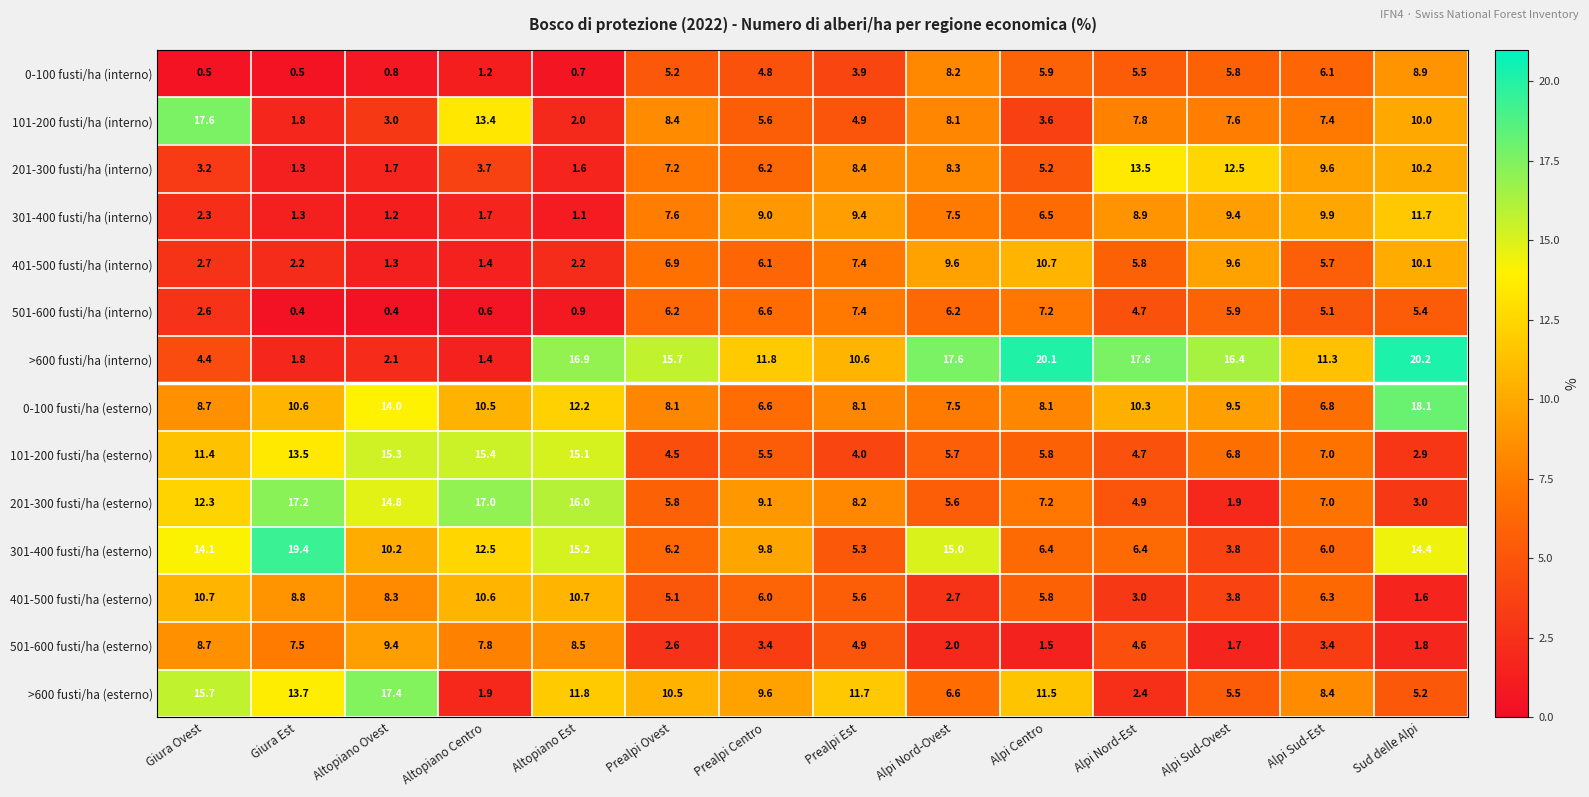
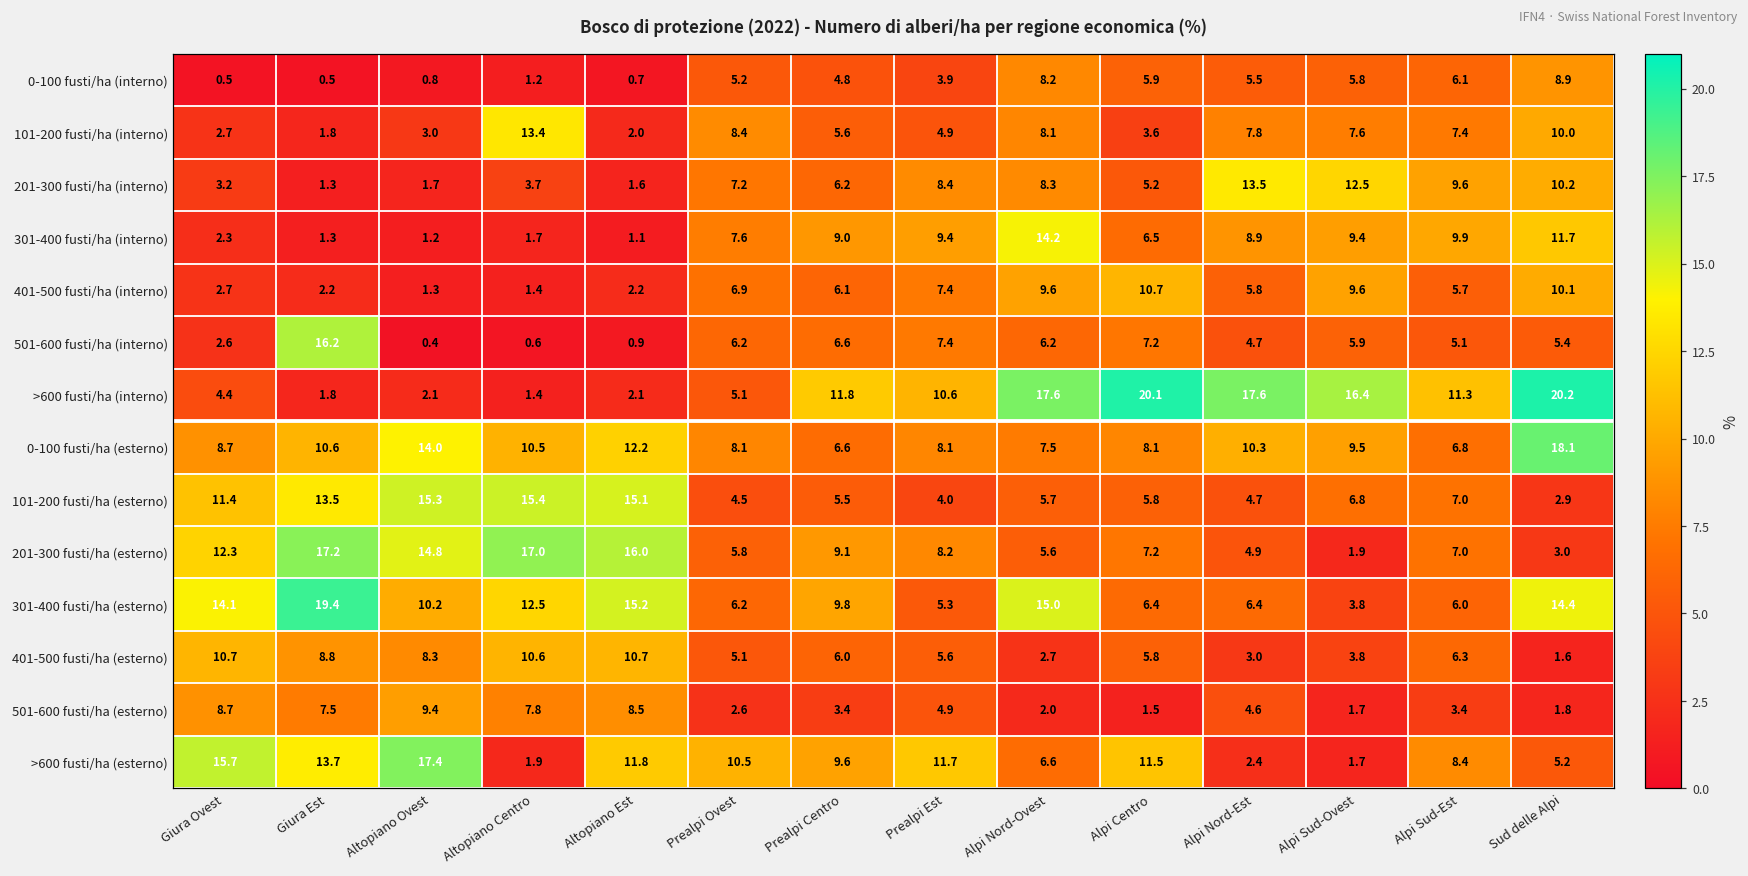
  {
    "0-100 fusti/ha (interno)": {
      "Giura Ovest": 0.5,
      "Giura Est": 0.5,
      "Altopiano Ovest": 0.8,
      "Altopiano Centro": 1.2,
      "Altopiano Est": 0.7,
      "Prealpi Ovest": 5.2,
      "Prealpi Centro": 4.8,
      "Prealpi Est": 3.9,
      "Alpi Nord-Ovest": 8.2,
      "Alpi Centro": 5.9,
      "Alpi Nord-Est": 5.5,
      "Alpi Sud-Ovest": 5.8,
      "Alpi Sud-Est": 6.1,
      "Sud delle Alpi": 8.9
    },
    "101-200 fusti/ha (interno)": {
-     "Giura Ovest": 17.6,
+     "Giura Ovest": 2.7,
      "Giura Est": 1.8,
      "Altopiano Ovest": 3.0,
      "Altopiano Centro": 13.4,
      "Altopiano Est": 2.0,
      "Prealpi Ovest": 8.4,
      "Prealpi Centro": 5.6,
      "Prealpi Est": 4.9,
      "Alpi Nord-Ovest": 8.1,
      "Alpi Centro": 3.6,
      "Alpi Nord-Est": 7.8,
      "Alpi Sud-Ovest": 7.6,
      "Alpi Sud-Est": 7.4,
      "Sud delle Alpi": 10.0
    },
    "201-300 fusti/ha (interno)": {
      "Giura Ovest": 3.2,
      "Giura Est": 1.3,
      "Altopiano Ovest": 1.7,
      "Altopiano Centro": 3.7,
      "Altopiano Est": 1.6,
      "Prealpi Ovest": 7.2,
      "Prealpi Centro": 6.2,
      "Prealpi Est": 8.4,
      "Alpi Nord-Ovest": 8.3,
      "Alpi Centro": 5.2,
      "Alpi Nord-Est": 13.5,
      "Alpi Sud-Ovest": 12.5,
      "Alpi Sud-Est": 9.6,
      "Sud delle Alpi": 10.2
    },
    "301-400 fusti/ha (interno)": {
      "Giura Ovest": 2.3,
      "Giura Est": 1.3,
      "Altopiano Ovest": 1.2,
      "Altopiano Centro": 1.7,
      "Altopiano Est": 1.1,
      "Prealpi Ovest": 7.6,
      "Prealpi Centro": 9.0,
      "Prealpi Est": 9.4,
-     "Alpi Nord-Ovest": 7.5,
+     "Alpi Nord-Ovest": 14.2,
      "Alpi Centro": 6.5,
      "Alpi Nord-Est": 8.9,
      "Alpi Sud-Ovest": 9.4,
      "Alpi Sud-Est": 9.9,
      "Sud delle Alpi": 11.7
    },
    "401-500 fusti/ha (interno)": {
      "Giura Ovest": 2.7,
      "Giura Est": 2.2,
      "Altopiano Ovest": 1.3,
      "Altopiano Centro": 1.4,
      "Altopiano Est": 2.2,
      "Prealpi Ovest": 6.9,
      "Prealpi Centro": 6.1,
      "Prealpi Est": 7.4,
      "Alpi Nord-Ovest": 9.6,
      "Alpi Centro": 10.7,
      "Alpi Nord-Est": 5.8,
      "Alpi Sud-Ovest": 9.6,
      "Alpi Sud-Est": 5.7,
      "Sud delle Alpi": 10.1
    },
    "501-600 fusti/ha (interno)": {
      "Giura Ovest": 2.6,
-     "Giura Est": 0.4,
+     "Giura Est": 16.2,
      "Altopiano Ovest": 0.4,
      "Altopiano Centro": 0.6,
      "Altopiano Est": 0.9,
      "Prealpi Ovest": 6.2,
      "Prealpi Centro": 6.6,
      "Prealpi Est": 7.4,
      "Alpi Nord-Ovest": 6.2,
      "Alpi Centro": 7.2,
      "Alpi Nord-Est": 4.7,
      "Alpi Sud-Ovest": 5.9,
      "Alpi Sud-Est": 5.1,
      "Sud delle Alpi": 5.4
    },
    ">600 fusti/ha (interno)": {
      "Giura Ovest": 4.4,
      "Giura Est": 1.8,
      "Altopiano Ovest": 2.1,
      "Altopiano Centro": 1.4,
-     "Altopiano Est": 16.9,
-     "Prealpi Ovest": 15.7,
+     "Altopiano Est": 2.1,
+     "Prealpi Ovest": 5.1,
      "Prealpi Centro": 11.8,
      "Prealpi Est": 10.6,
      "Alpi Nord-Ovest": 17.6,
      "Alpi Centro": 20.1,
      "Alpi Nord-Est": 17.6,
      "Alpi Sud-Ovest": 16.4,
      "Alpi Sud-Est": 11.3,
      "Sud delle Alpi": 20.2
    },
    "0-100 fusti/ha (esterno)": {
      "Giura Ovest": 8.7,
      "Giura Est": 10.6,
      "Altopiano Ovest": 14.0,
      "Altopiano Centro": 10.5,
      "Altopiano Est": 12.2,
      "Prealpi Ovest": 8.1,
      "Prealpi Centro": 6.6,
      "Prealpi Est": 8.1,
      "Alpi Nord-Ovest": 7.5,
      "Alpi Centro": 8.1,
      "Alpi Nord-Est": 10.3,
      "Alpi Sud-Ovest": 9.5,
      "Alpi Sud-Est": 6.8,
      "Sud delle Alpi": 18.1
    },
    "101-200 fusti/ha (esterno)": {
      "Giura Ovest": 11.4,
      "Giura Est": 13.5,
      "Altopiano Ovest": 15.3,
      "Altopiano Centro": 15.4,
      "Altopiano Est": 15.1,
      "Prealpi Ovest": 4.5,
      "Prealpi Centro": 5.5,
      "Prealpi Est": 4.0,
      "Alpi Nord-Ovest": 5.7,
      "Alpi Centro": 5.8,
      "Alpi Nord-Est": 4.7,
      "Alpi Sud-Ovest": 6.8,
      "Alpi Sud-Est": 7.0,
      "Sud delle Alpi": 2.9
    },
    "201-300 fusti/ha (esterno)": {
      "Giura Ovest": 12.3,
      "Giura Est": 17.2,
      "Altopiano Ovest": 14.8,
      "Altopiano Centro": 17.0,
      "Altopiano Est": 16.0,
      "Prealpi Ovest": 5.8,
      "Prealpi Centro": 9.1,
      "Prealpi Est": 8.2,
      "Alpi Nord-Ovest": 5.6,
      "Alpi Centro": 7.2,
      "Alpi Nord-Est": 4.9,
      "Alpi Sud-Ovest": 1.9,
      "Alpi Sud-Est": 7.0,
      "Sud delle Alpi": 3.0
    },
    "301-400 fusti/ha (esterno)": {
      "Giura Ovest": 14.1,
      "Giura Est": 19.4,
      "Altopiano Ovest": 10.2,
      "Altopiano Centro": 12.5,
      "Altopiano Est": 15.2,
      "Prealpi Ovest": 6.2,
      "Prealpi Centro": 9.8,
      "Prealpi Est": 5.3,
      "Alpi Nord-Ovest": 15.0,
      "Alpi Centro": 6.4,
      "Alpi Nord-Est": 6.4,
      "Alpi Sud-Ovest": 3.8,
      "Alpi Sud-Est": 6.0,
      "Sud delle Alpi": 14.4
    },
    "401-500 fusti/ha (esterno)": {
      "Giura Ovest": 10.7,
      "Giura Est": 8.8,
      "Altopiano Ovest": 8.3,
      "Altopiano Centro": 10.6,
      "Altopiano Est": 10.7,
      "Prealpi Ovest": 5.1,
      "Prealpi Centro": 6.0,
      "Prealpi Est": 5.6,
      "Alpi Nord-Ovest": 2.7,
      "Alpi Centro": 5.8,
      "Alpi Nord-Est": 3.0,
      "Alpi Sud-Ovest": 3.8,
      "Alpi Sud-Est": 6.3,
      "Sud delle Alpi": 1.6
    },
    "501-600 fusti/ha (esterno)": {
      "Giura Ovest": 8.7,
      "Giura Est": 7.5,
      "Altopiano Ovest": 9.4,
      "Altopiano Centro": 7.8,
      "Altopiano Est": 8.5,
      "Prealpi Ovest": 2.6,
      "Prealpi Centro": 3.4,
      "Prealpi Est": 4.9,
      "Alpi Nord-Ovest": 2.0,
      "Alpi Centro": 1.5,
      "Alpi Nord-Est": 4.6,
      "Alpi Sud-Ovest": 1.7,
      "Alpi Sud-Est": 3.4,
      "Sud delle Alpi": 1.8
    },
    ">600 fusti/ha (esterno)": {
      "Giura Ovest": 15.7,
      "Giura Est": 13.7,
      "Altopiano Ovest": 17.4,
      "Altopiano Centro": 1.9,
      "Altopiano Est": 11.8,
      "Prealpi Ovest": 10.5,
      "Prealpi Centro": 9.6,
      "Prealpi Est": 11.7,
      "Alpi Nord-Ovest": 6.6,
      "Alpi Centro": 11.5,
      "Alpi Nord-Est": 2.4,
-     "Alpi Sud-Ovest": 5.5,
+     "Alpi Sud-Ovest": 1.7,
      "Alpi Sud-Est": 8.4,
      "Sud delle Alpi": 5.2
    }
  }
